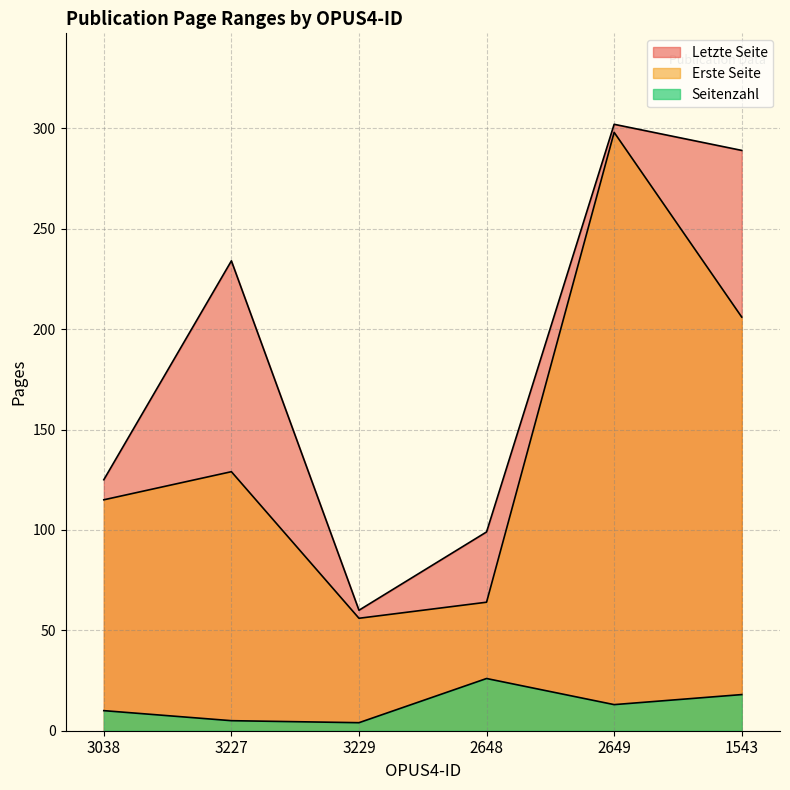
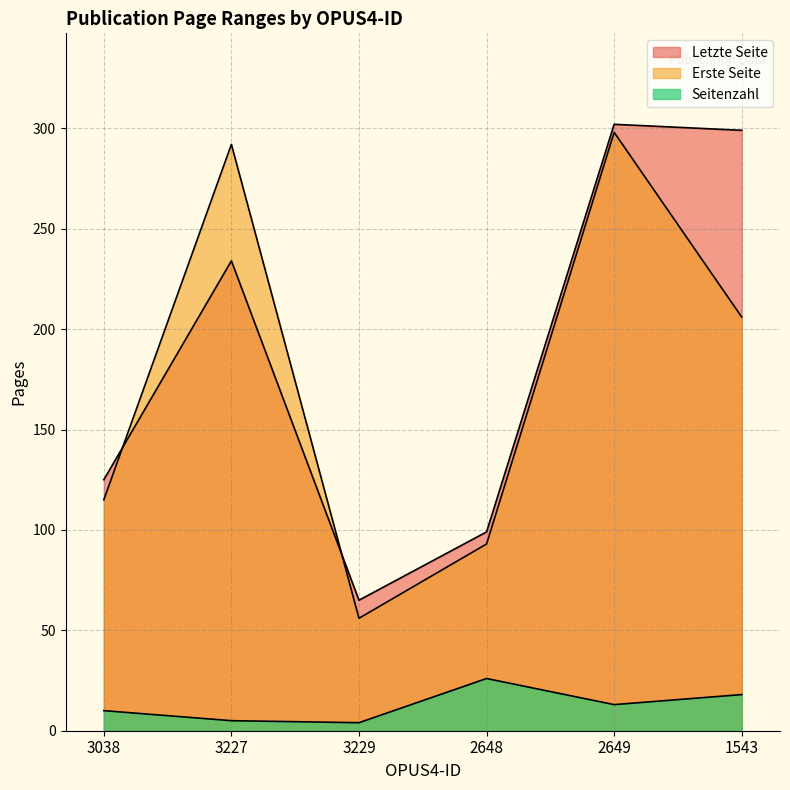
  {
    "Letzte Seite": {
      "3038": 125,
      "3227": 234,
-     "3229": 60,
+     "3229": 65,
      "2648": 99,
      "2649": 302,
-     "1543": 289
+     "1543": 299
    },
    "Erste Seite": {
      "3038": 115,
-     "3227": 129,
+     "3227": 292,
      "3229": 56,
-     "2648": 64,
+     "2648": 93,
      "2649": 298,
      "1543": 206
    },
    "Seitenzahl": {
      "3038": 10,
      "3227": 5,
      "3229": 4,
      "2648": 26,
      "2649": 13,
      "1543": 18
    }
  }
